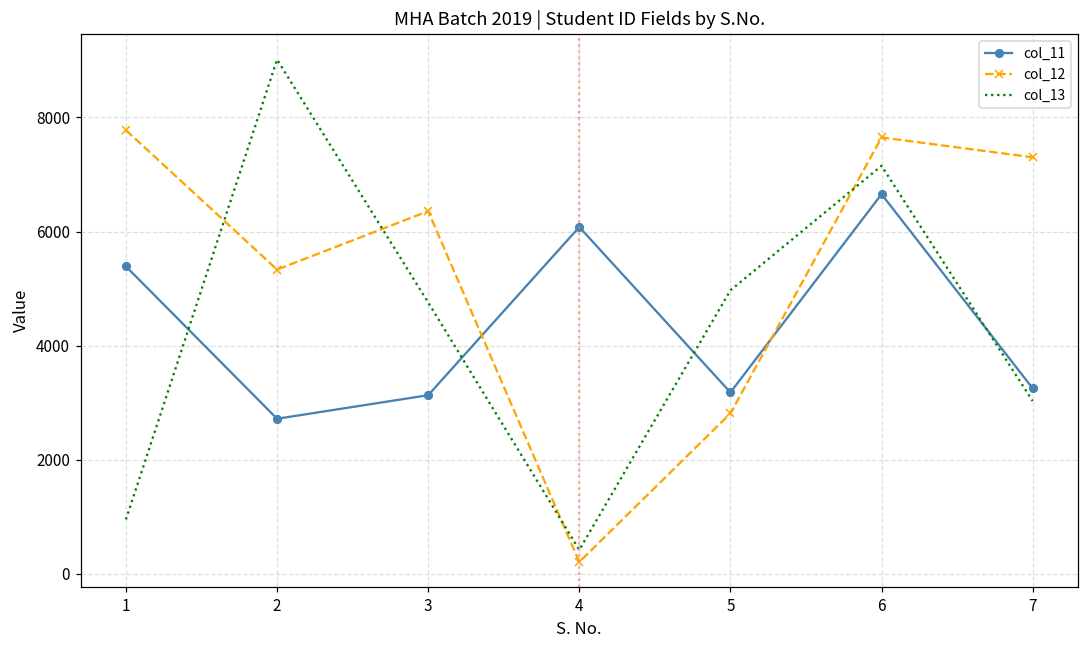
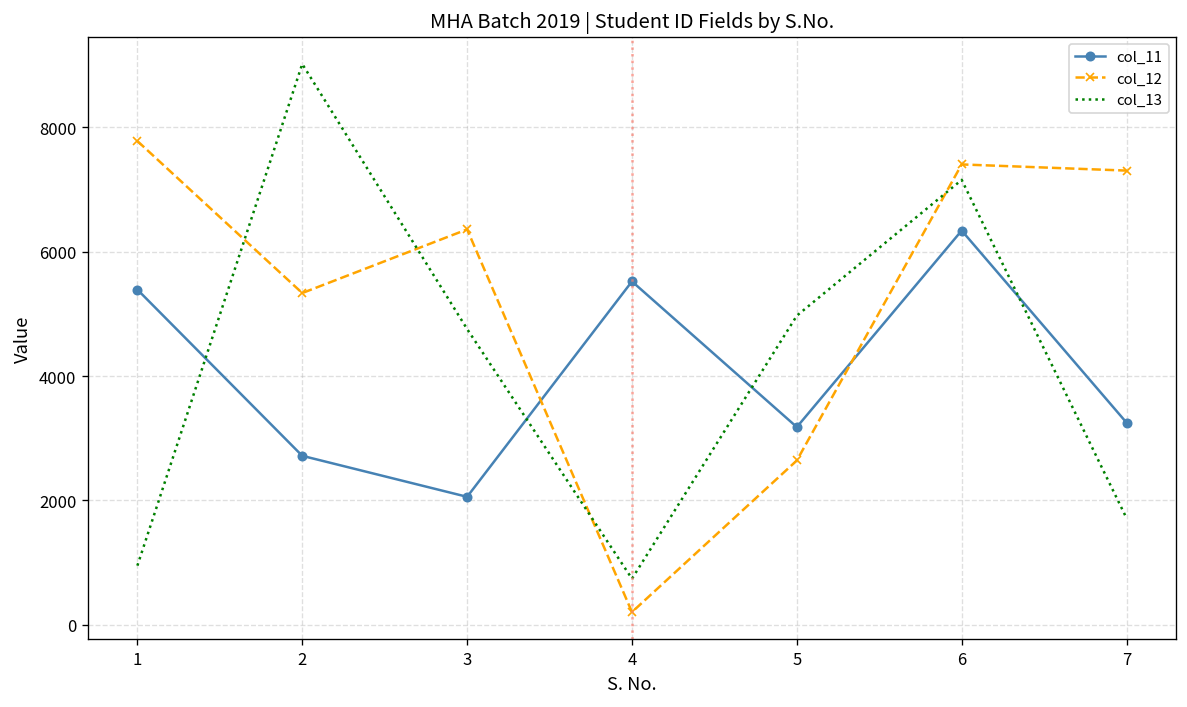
  {
    "col_11": {
      "1": 5400,
      "2": 2700,
-     "3": 3100,
-     "4": 6100,
+     "3": 2100,
+     "4": 5500,
      "5": 3200,
-     "6": 6700,
+     "6": 6300,
      "7": 3300
    },
    "col_12": {
      "1": 7800,
      "2": 5300,
      "3": 6400,
      "4": 200,
-     "5": 2800,
-     "6": 7700,
+     "5": 2600,
+     "6": 7400,
      "7": 7300
    },
    "col_13": {
      "1": 1000,
      "2": 9000,
      "3": 4800,
-     "4": 400,
+     "4": 700,
      "5": 5000,
      "6": 7200,
-     "7": 3000
+     "7": 1700
    }
  }
